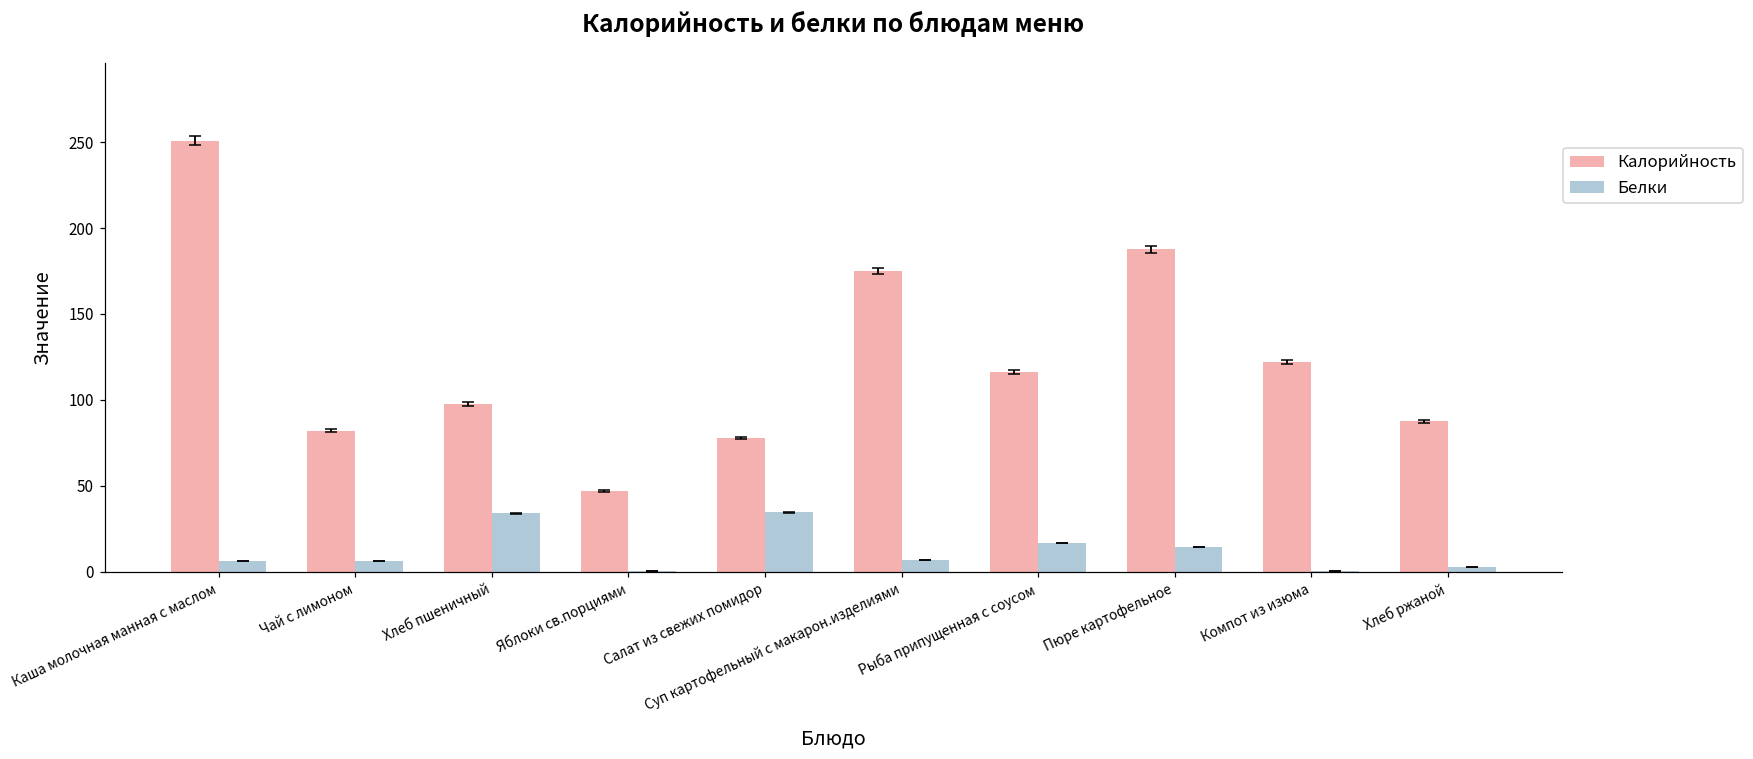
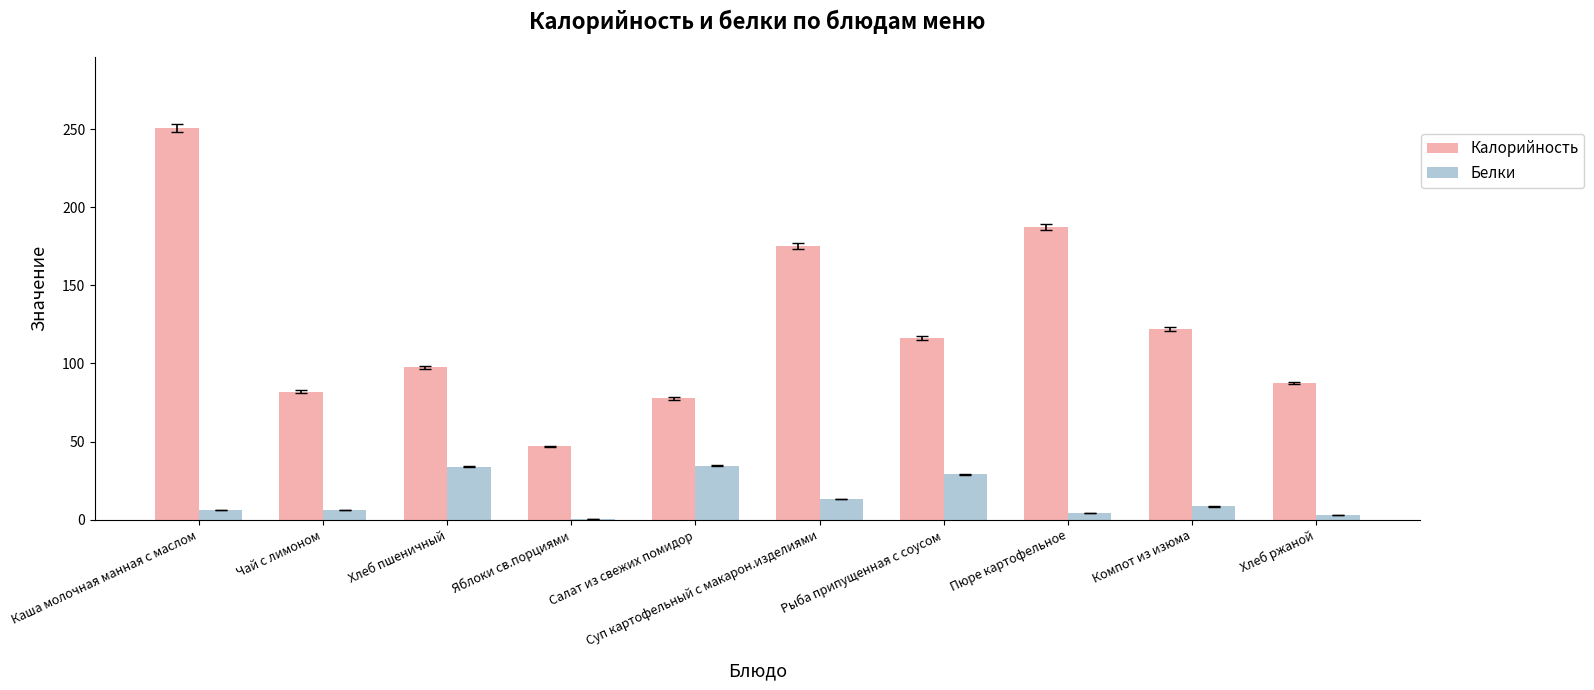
  {
    "Калорийность": {
      "Каша молочная манная с маслом": 251,
      "Чай с лимоном": 82,
      "Хлеб пшеничный": 98,
      "Яблоки св.порциями": 47,
      "Салат из свежих помидор": 78,
      "Суп картофельный с макарон.изделиями": 175,
      "Рыба припущенная с соусом": 116,
      "Пюре картофельное": 188,
      "Компот из изюма": 122,
      "Хлеб ржаной": 88
    },
    "Белки": {
      "Каша молочная манная с маслом": 6,
      "Чай с лимоном": 6,
      "Хлеб пшеничный": 34,
      "Салат из свежих помидор": 34,
-     "Суп картофельный с макарон.изделиями": 7,
-     "Рыба припущенная с соусом": 17,
-     "Пюре картофельное": 14,
-     "Компот из изюма": 0,
+     "Суп картофельный с макарон.изделиями": 13,
+     "Рыба припущенная с соусом": 29,
+     "Пюре картофельное": 4,
+     "Компот из изюма": 8,
      "Хлеб ржаной": 3
    }
  }
